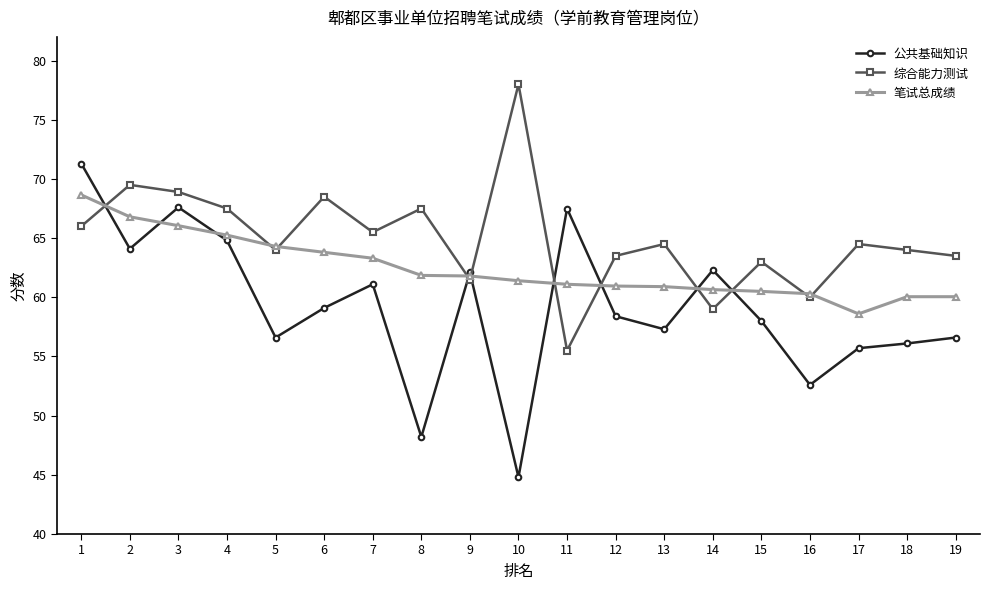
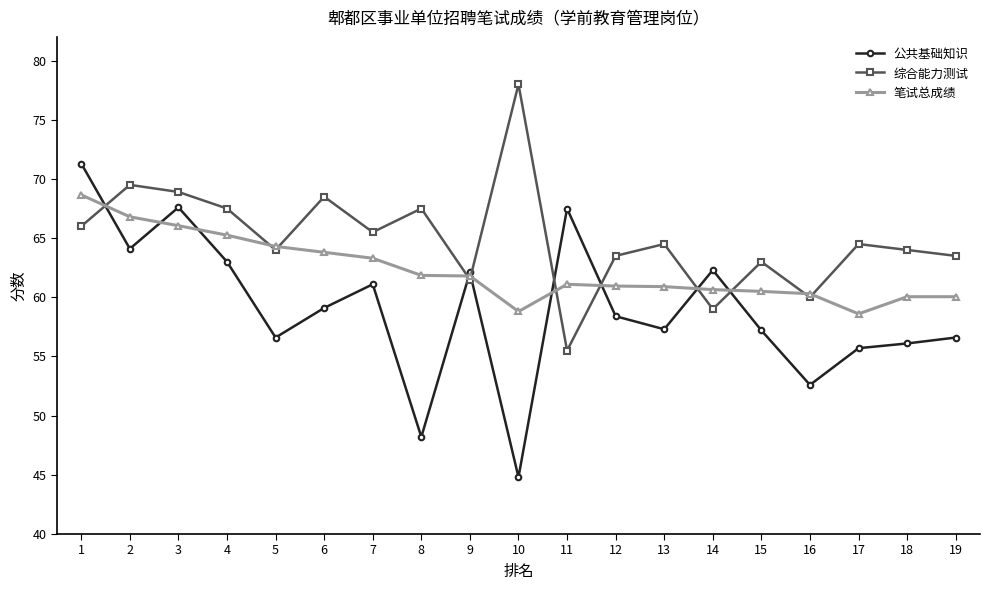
  {
    "公共基础知识": {
      "1": 71.3,
      "2": 64.1,
      "3": 67.6,
-     "4": 64.8,
+     "4": 63.0,
      "5": 56.6,
      "6": 59.1,
      "7": 61.1,
      "8": 48.2,
      "9": 62.1,
      "10": 44.8,
      "11": 67.5,
      "12": 58.4,
      "13": 57.3,
      "14": 62.3,
-     "15": 58.0,
+     "15": 57.2,
      "16": 52.6,
      "17": 55.7,
      "18": 56.1,
      "19": 56.6
    },
    "综合能力测试": {
      "1": 66.0,
      "2": 69.5,
      "3": 68.9,
      "4": 67.5,
      "5": 64.0,
      "6": 68.5,
      "7": 65.5,
      "8": 67.5,
      "9": 61.5,
      "10": 78.0,
      "11": 55.5,
      "12": 63.5,
      "13": 64.5,
      "14": 59.0,
      "15": 63.0,
      "16": 60.0,
      "17": 64.5,
      "18": 64.0,
      "19": 63.5
    },
    "笔试总成绩": {
      "1": 68.7,
      "2": 66.8,
      "3": 66.1,
      "4": 65.3,
      "5": 64.3,
      "6": 63.8,
      "7": 63.3,
      "8": 61.9,
      "9": 61.8,
-     "10": 61.4,
+     "10": 58.8,
      "11": 61.1,
      "12": 61.0,
      "13": 60.9,
      "14": 60.7,
      "15": 60.5,
      "16": 60.3,
      "17": 58.6,
      "18": 60.1,
      "19": 60.1
    }
  }
